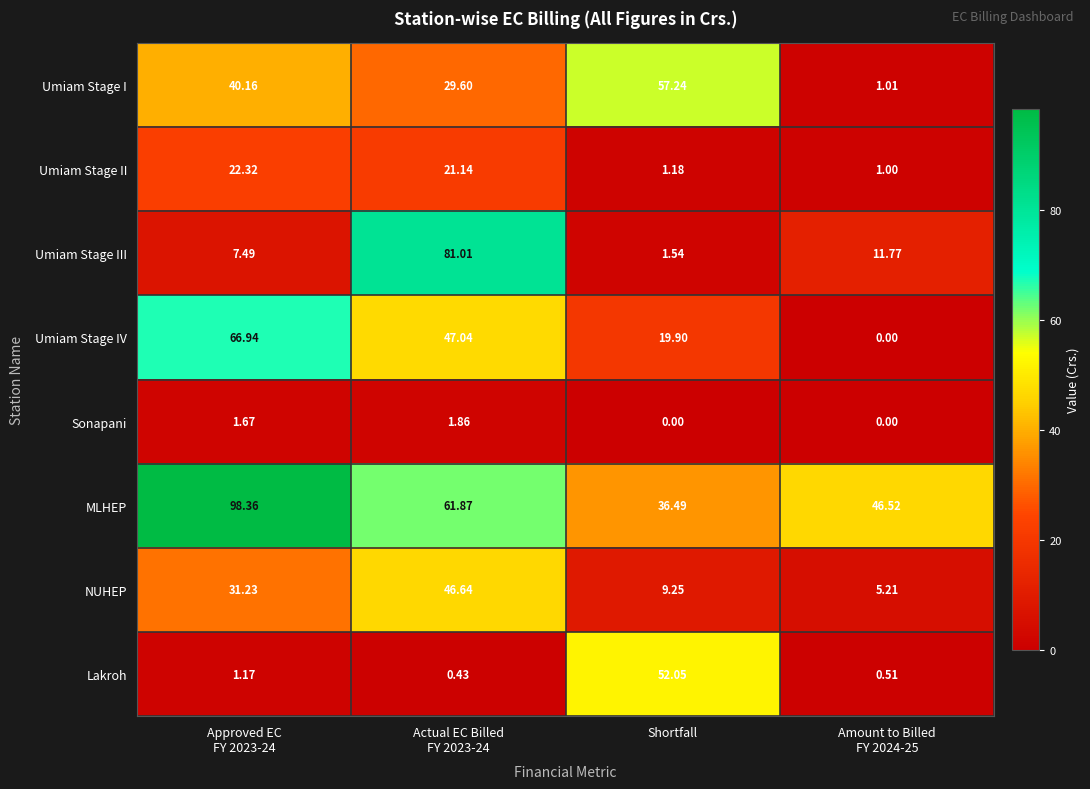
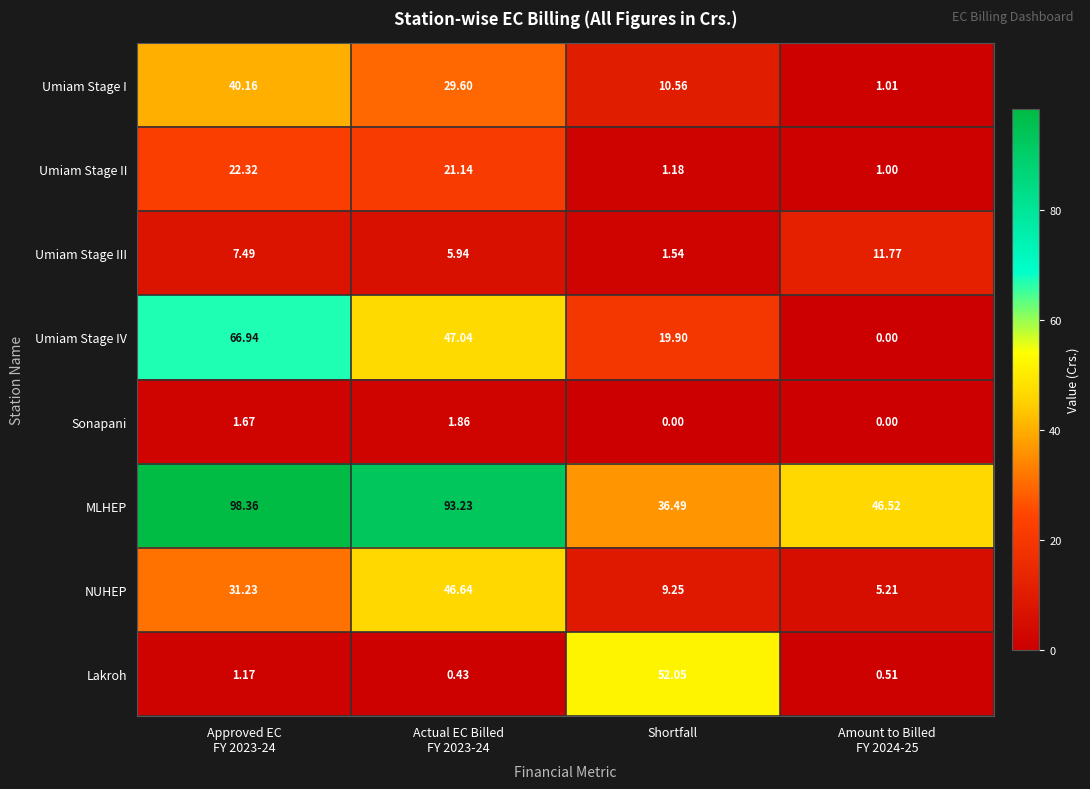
  {
    "Umiam Stage I": {
      "Approved EC FY 2023-24": 40.16,
      "Actual EC Billed FY 2023-24": 29.60,
-     "Shortfall": 57.24,
+     "Shortfall": 10.56,
      "Amount to Billed FY 2024-25": 1.01
    },
    "Umiam Stage II": {
      "Approved EC FY 2023-24": 22.32,
      "Actual EC Billed FY 2023-24": 21.14,
      "Shortfall": 1.18,
      "Amount to Billed FY 2024-25": 1.00
    },
    "Umiam Stage III": {
      "Approved EC FY 2023-24": 7.49,
-     "Actual EC Billed FY 2023-24": 81.01,
+     "Actual EC Billed FY 2023-24": 5.94,
      "Shortfall": 1.54,
      "Amount to Billed FY 2024-25": 11.77
    },
    "Umiam Stage IV": {
      "Approved EC FY 2023-24": 66.94,
      "Actual EC Billed FY 2023-24": 47.04,
      "Shortfall": 19.90,
      "Amount to Billed FY 2024-25": 0.00
    },
    "Sonapani": {
      "Approved EC FY 2023-24": 1.67,
      "Actual EC Billed FY 2023-24": 1.86,
      "Shortfall": 0.00,
      "Amount to Billed FY 2024-25": 0.00
    },
    "MLHEP": {
      "Approved EC FY 2023-24": 98.36,
-     "Actual EC Billed FY 2023-24": 61.87,
+     "Actual EC Billed FY 2023-24": 93.23,
      "Shortfall": 36.49,
      "Amount to Billed FY 2024-25": 46.52
    },
    "NUHEP": {
      "Approved EC FY 2023-24": 31.23,
      "Actual EC Billed FY 2023-24": 46.64,
      "Shortfall": 9.25,
      "Amount to Billed FY 2024-25": 5.21
    },
    "Lakroh": {
      "Approved EC FY 2023-24": 1.17,
      "Actual EC Billed FY 2023-24": 0.43,
      "Shortfall": 52.05,
      "Amount to Billed FY 2024-25": 0.51
    }
  }
